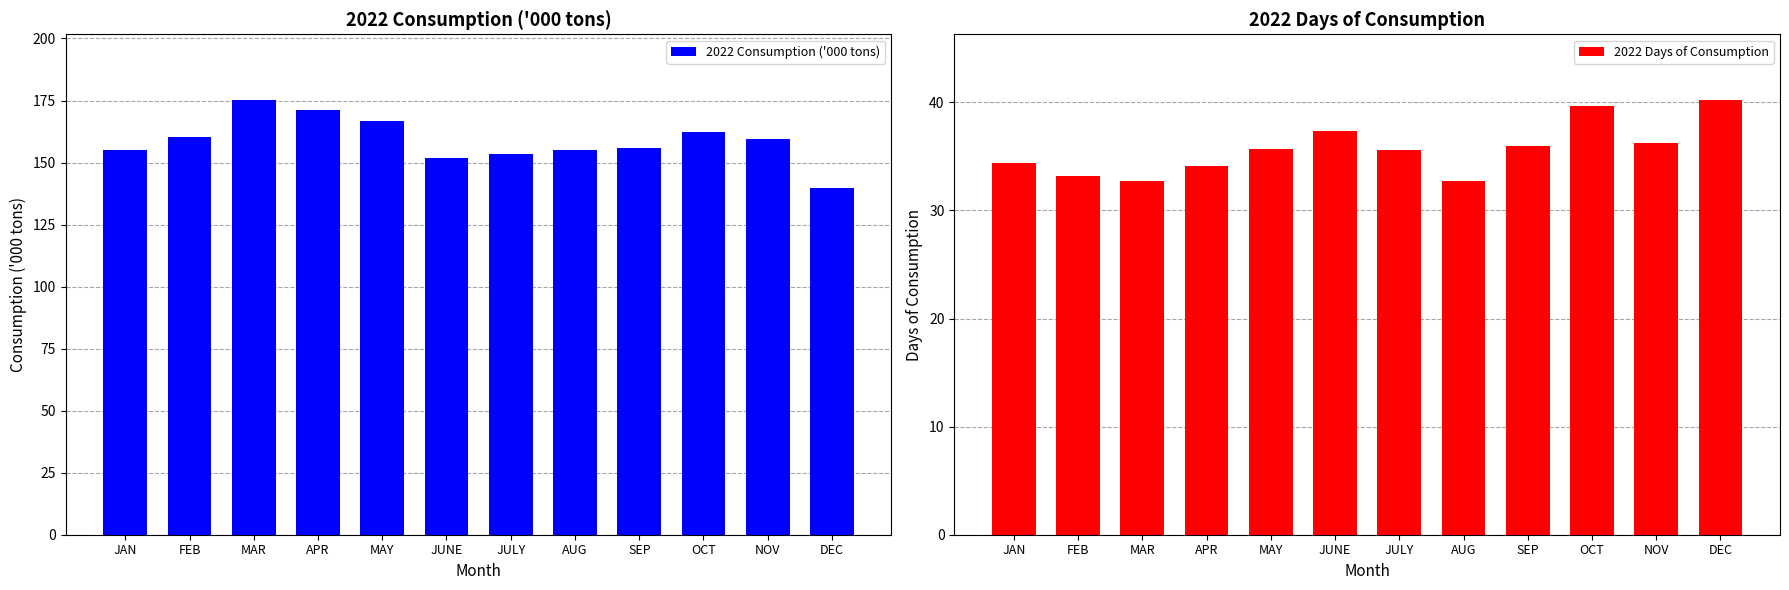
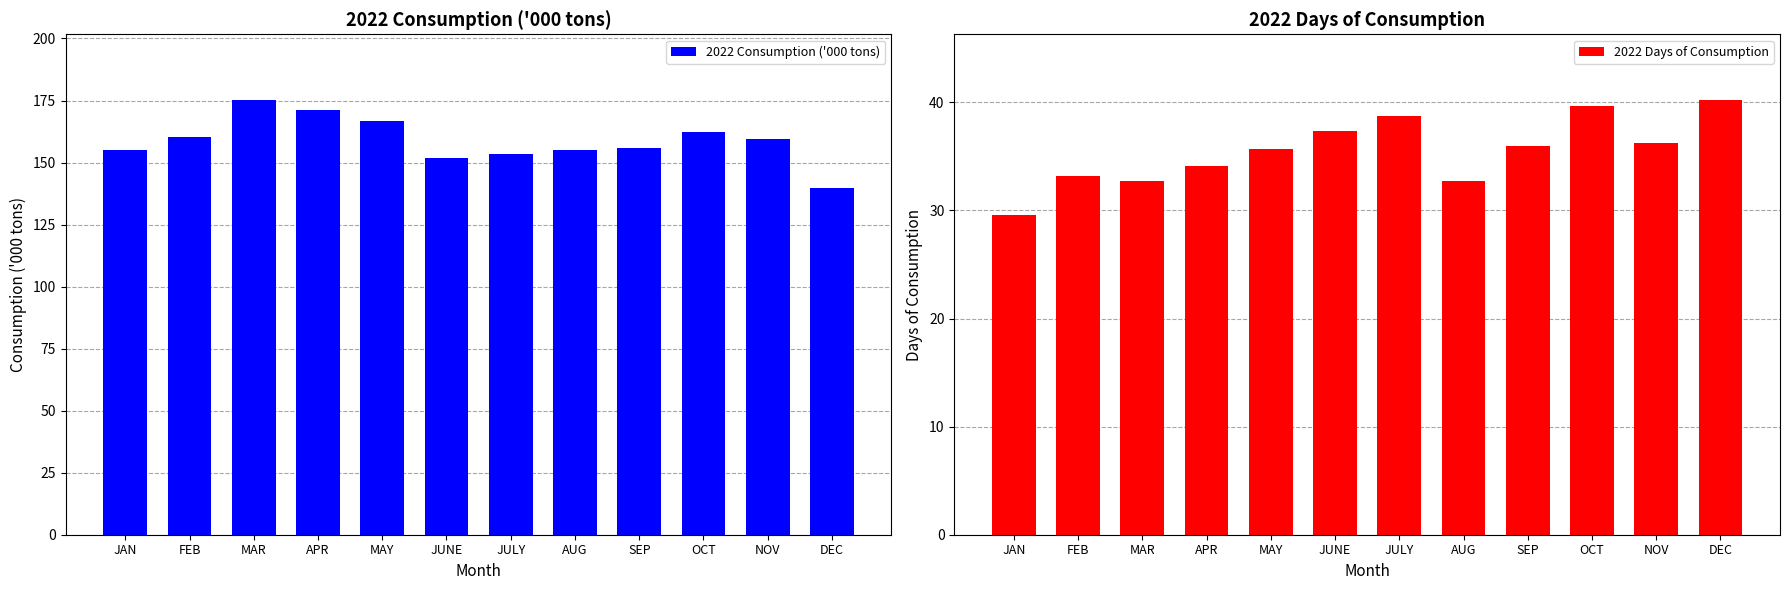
  {
    "2022 Consumption ('000 tons)": {
      "JAN": 155,
      "FEB": 160,
      "MAR": 175,
      "APR": 171,
      "MAY": 167,
      "JUNE": 152,
      "JULY": 153,
      "AUG": 155,
      "SEP": 156,
      "OCT": 162,
      "NOV": 160,
      "DEC": 140
    },
    "2022 Days of Consumption": {
-     "JAN": 34.4,
+     "JAN": 29.5,
      "FEB": 33.2,
      "MAR": 32.7,
      "APR": 34.1,
      "MAY": 35.7,
      "JUNE": 37.3,
-     "JULY": 35.6,
+     "JULY": 38.8,
      "AUG": 32.7,
      "SEP": 35.9,
      "OCT": 39.6,
      "NOV": 36.3,
      "DEC": 40.3
    }
  }
